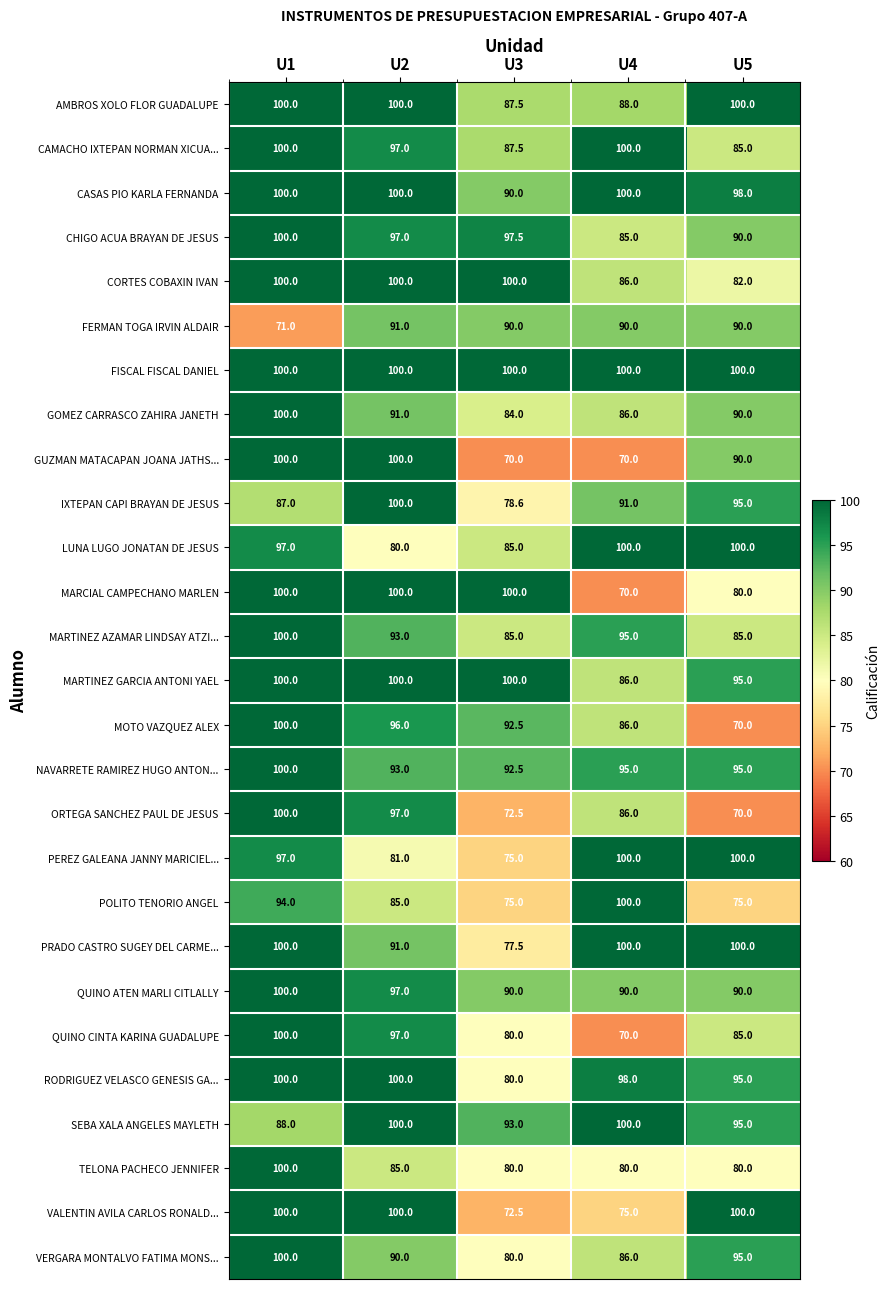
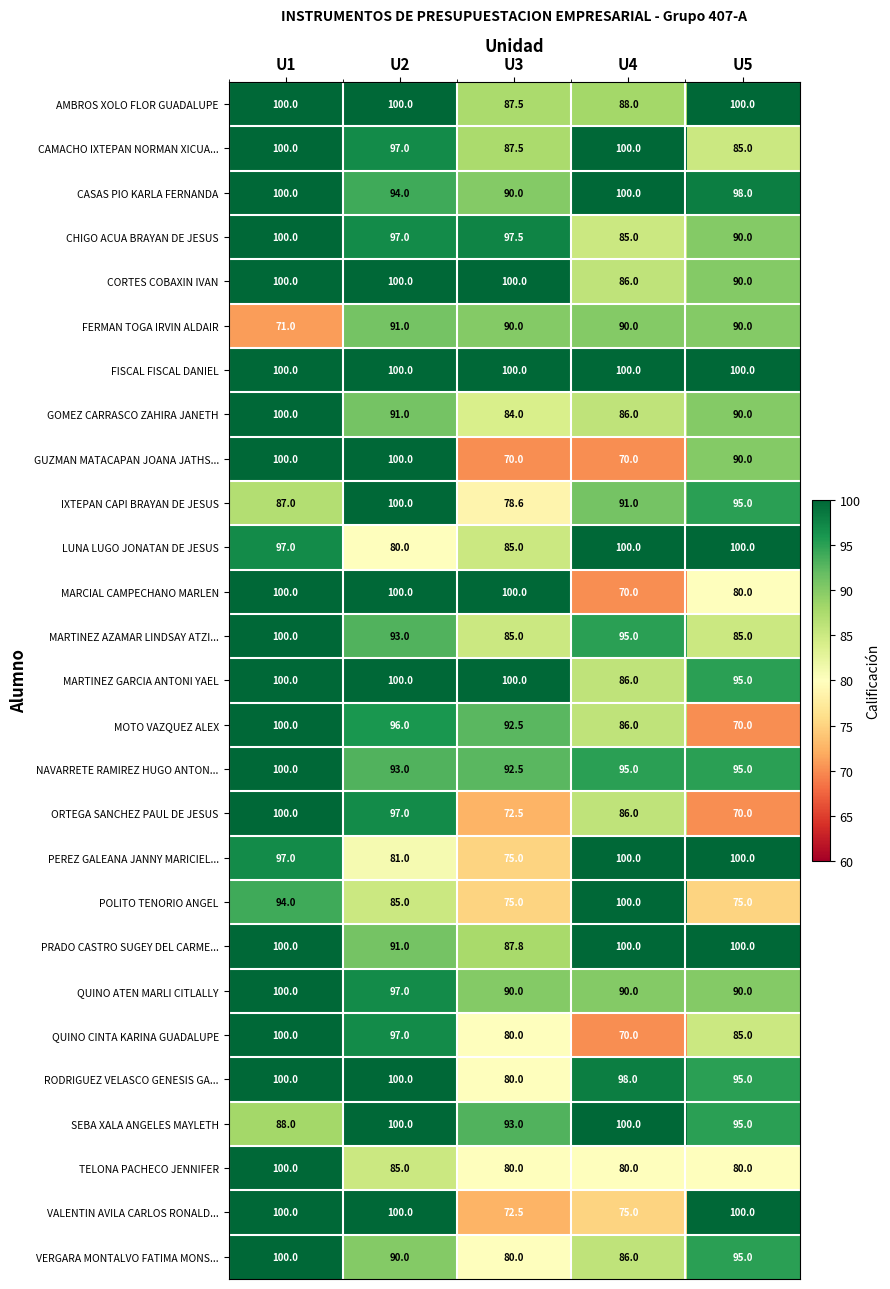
  {
    "AMBROS XOLO FLOR GUADALUPE": {
      "U1": 100.0,
      "U2": 100.0,
      "U3": 87.5,
      "U4": 88.0,
      "U5": 100.0
    },
    "CAMACHO IXTEPAN NORMAN XICUA...": {
      "U1": 100.0,
      "U2": 97.0,
      "U3": 87.5,
      "U4": 100.0,
      "U5": 85.0
    },
    "CASAS PIO KARLA FERNANDA": {
      "U1": 100.0,
-     "U2": 100.0,
+     "U2": 94.0,
      "U3": 90.0,
      "U4": 100.0,
      "U5": 98.0
    },
    "CHIGO ACUA BRAYAN DE JESUS": {
      "U1": 100.0,
      "U2": 97.0,
      "U3": 97.5,
      "U4": 85.0,
      "U5": 90.0
    },
    "CORTES COBAXIN IVAN": {
      "U1": 100.0,
      "U2": 100.0,
      "U3": 100.0,
      "U4": 86.0,
-     "U5": 82.0
+     "U5": 90.0
    },
    "FERMAN TOGA IRVIN ALDAIR": {
      "U1": 71.0,
      "U2": 91.0,
      "U3": 90.0,
      "U4": 90.0,
      "U5": 90.0
    },
    "FISCAL FISCAL DANIEL": {
      "U1": 100.0,
      "U2": 100.0,
      "U3": 100.0,
      "U4": 100.0,
      "U5": 100.0
    },
    "GOMEZ CARRASCO ZAHIRA JANETH": {
      "U1": 100.0,
      "U2": 91.0,
      "U3": 84.0,
      "U4": 86.0,
      "U5": 90.0
    },
    "GUZMAN MATACAPAN JOANA JATHS...": {
      "U1": 100.0,
      "U2": 100.0,
      "U3": 70.0,
      "U4": 70.0,
      "U5": 90.0
    },
    "IXTEPAN CAPI BRAYAN DE JESUS": {
      "U1": 87.0,
      "U2": 100.0,
      "U3": 78.6,
      "U4": 91.0,
      "U5": 95.0
    },
    "LUNA LUGO JONATAN DE JESUS": {
      "U1": 97.0,
      "U2": 80.0,
      "U3": 85.0,
      "U4": 100.0,
      "U5": 100.0
    },
    "MARCIAL CAMPECHANO MARLEN": {
      "U1": 100.0,
      "U2": 100.0,
      "U3": 100.0,
      "U4": 70.0,
      "U5": 80.0
    },
    "MARTINEZ AZAMAR LINDSAY ATZI...": {
      "U1": 100.0,
      "U2": 93.0,
      "U3": 85.0,
      "U4": 95.0,
      "U5": 85.0
    },
    "MARTINEZ GARCIA ANTONI YAEL": {
      "U1": 100.0,
      "U2": 100.0,
      "U3": 100.0,
      "U4": 86.0,
      "U5": 95.0
    },
    "MOTO VAZQUEZ ALEX": {
      "U1": 100.0,
      "U2": 96.0,
      "U3": 92.5,
      "U4": 86.0,
      "U5": 70.0
    },
    "NAVARRETE RAMIREZ HUGO ANTON...": {
      "U1": 100.0,
      "U2": 93.0,
      "U3": 92.5,
      "U4": 95.0,
      "U5": 95.0
    },
    "ORTEGA SANCHEZ PAUL DE JESUS": {
      "U1": 100.0,
      "U2": 97.0,
      "U3": 72.5,
      "U4": 86.0,
      "U5": 70.0
    },
    "PEREZ GALEANA JANNY MARICIEL...": {
      "U1": 97.0,
      "U2": 81.0,
      "U3": 75.0,
      "U4": 100.0,
      "U5": 100.0
    },
    "POLITO TENORIO ANGEL": {
      "U1": 94.0,
      "U2": 85.0,
      "U3": 75.0,
      "U4": 100.0,
      "U5": 75.0
    },
    "PRADO CASTRO SUGEY DEL CARME...": {
      "U1": 100.0,
      "U2": 91.0,
-     "U3": 77.5,
+     "U3": 87.8,
      "U4": 100.0,
      "U5": 100.0
    },
    "QUINO ATEN MARLI CITLALLY": {
      "U1": 100.0,
      "U2": 97.0,
      "U3": 90.0,
      "U4": 90.0,
      "U5": 90.0
    },
    "QUINO CINTA KARINA GUADALUPE": {
      "U1": 100.0,
      "U2": 97.0,
      "U3": 80.0,
      "U4": 70.0,
      "U5": 85.0
    },
    "RODRIGUEZ VELASCO GENESIS GA...": {
      "U1": 100.0,
      "U2": 100.0,
      "U3": 80.0,
      "U4": 98.0,
      "U5": 95.0
    },
    "SEBA XALA ANGELES MAYLETH": {
      "U1": 88.0,
      "U2": 100.0,
      "U3": 93.0,
      "U4": 100.0,
      "U5": 95.0
    },
    "TELONA PACHECO JENNIFER": {
      "U1": 100.0,
      "U2": 85.0,
      "U3": 80.0,
      "U4": 80.0,
      "U5": 80.0
    },
    "VALENTIN AVILA CARLOS RONALD...": {
      "U1": 100.0,
      "U2": 100.0,
      "U3": 72.5,
      "U4": 75.0,
      "U5": 100.0
    },
    "VERGARA MONTALVO FATIMA MONS...": {
      "U1": 100.0,
      "U2": 90.0,
      "U3": 80.0,
      "U4": 86.0,
      "U5": 95.0
    }
  }
